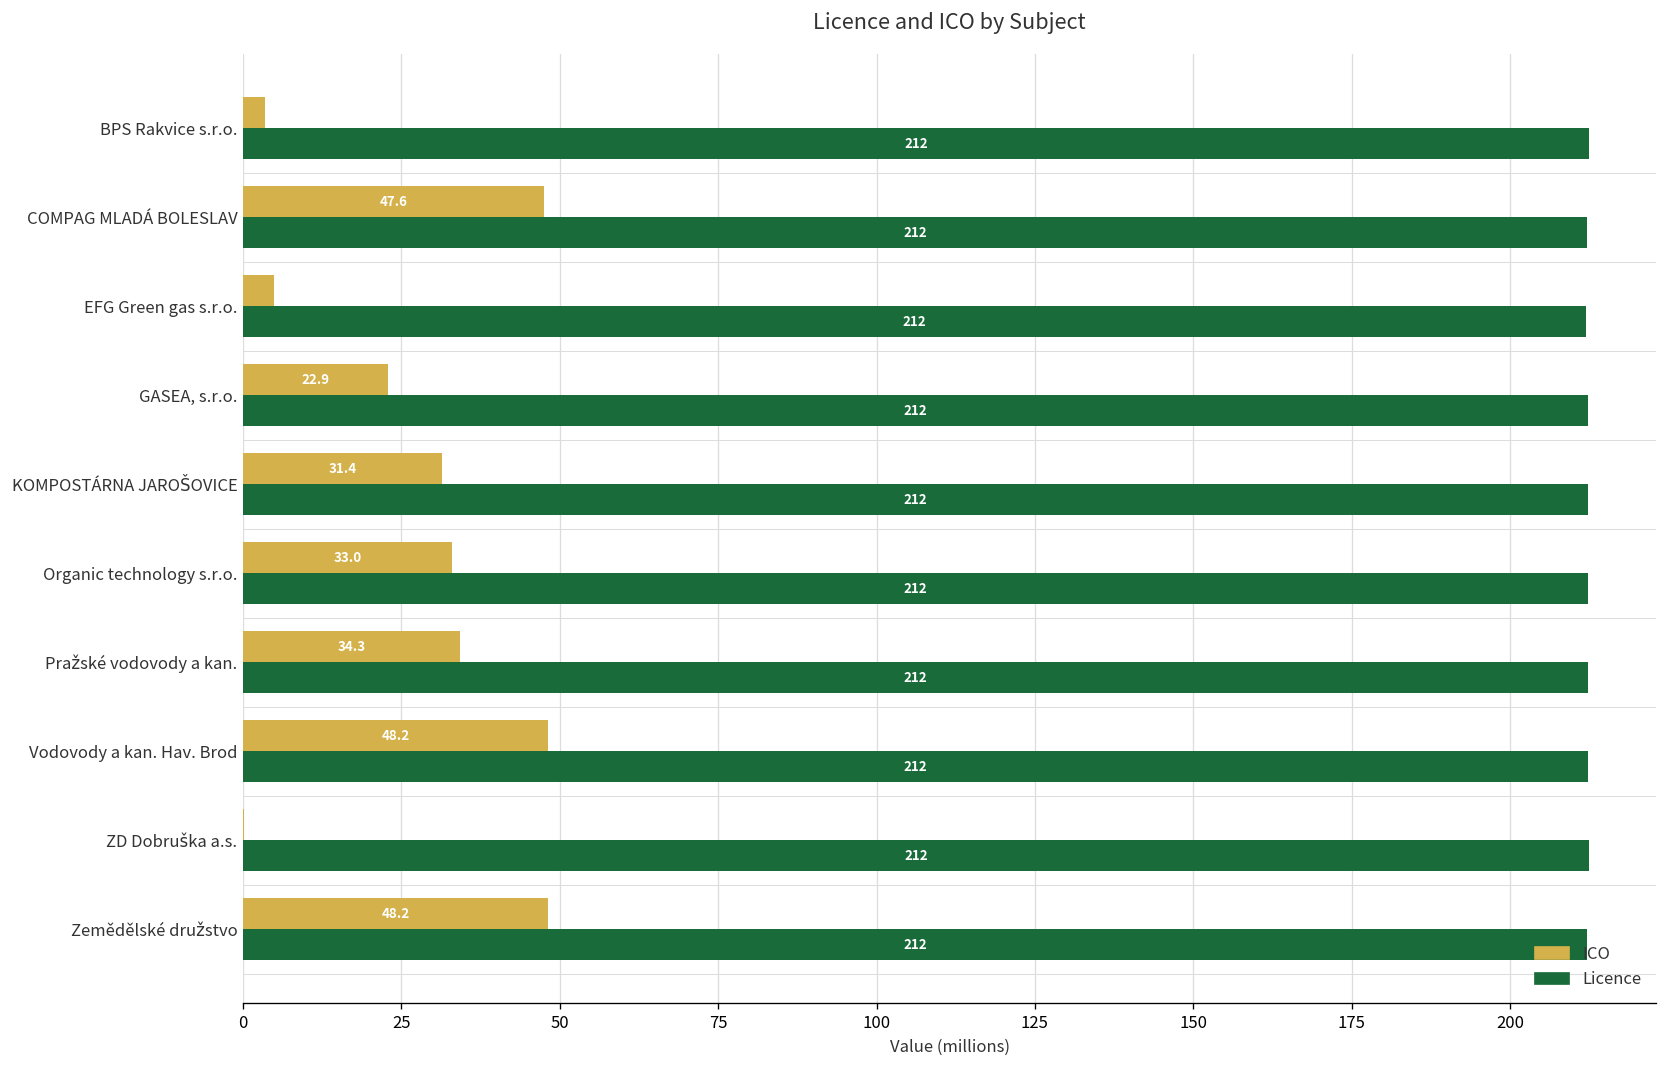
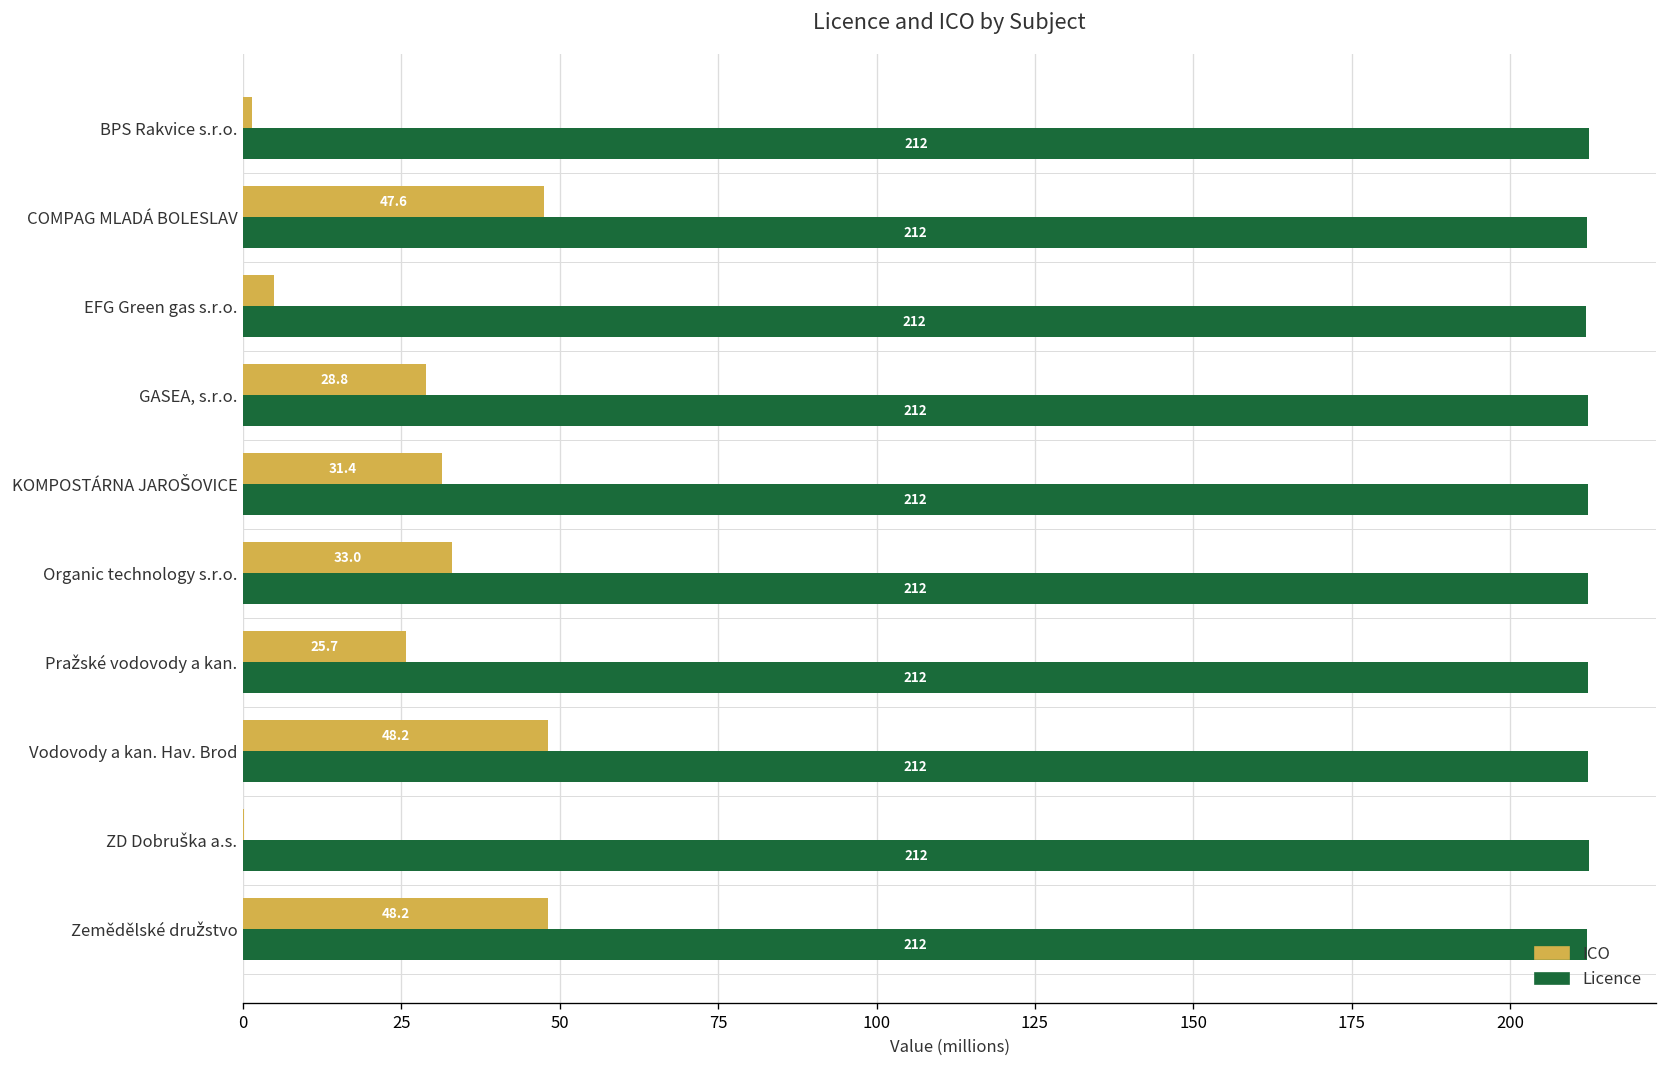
  {
    "Licence": {
      "BPS Rakvice s.r.o.": 212,
      "COMPAG MLADÁ BOLESLAV": 212,
      "EFG Green gas s.r.o.": 212,
      "GASEA, s.r.o.": 212,
      "KOMPOSTÁRNA JAROŠOVICE": 212,
      "Organic technology s.r.o.": 212,
      "Pražské vodovody a kan.": 212,
      "Vodovody a kan. Hav. Brod": 212,
      "ZD Dobruška a.s.": 212,
      "Zemědělské družstvo": 212
    },
    "ICO": {
-     "BPS Rakvice s.r.o.": 3,
+     "BPS Rakvice s.r.o.": 1,
      "COMPAG MLADÁ BOLESLAV": 47.6,
-     "GASEA, s.r.o.": 22.9,
+     "GASEA, s.r.o.": 28.8,
      "KOMPOSTÁRNA JAROŠOVICE": 31.4,
      "Organic technology s.r.o.": 33.0,
-     "Pražské vodovody a kan.": 34.3,
+     "Pražské vodovody a kan.": 25.7,
      "Vodovody a kan. Hav. Brod": 48.2,
      "Zemědělské družstvo": 48.2
    }
  }
